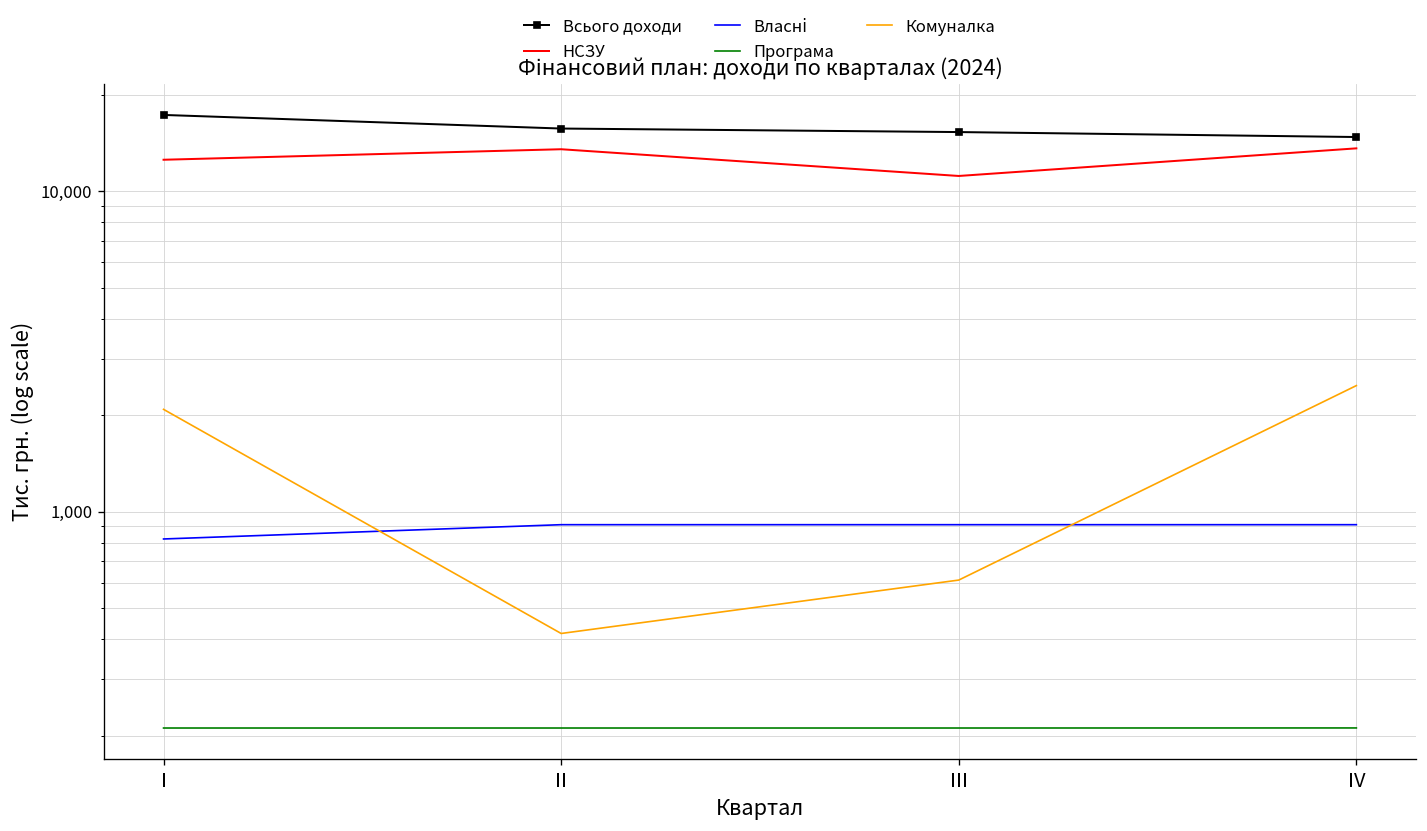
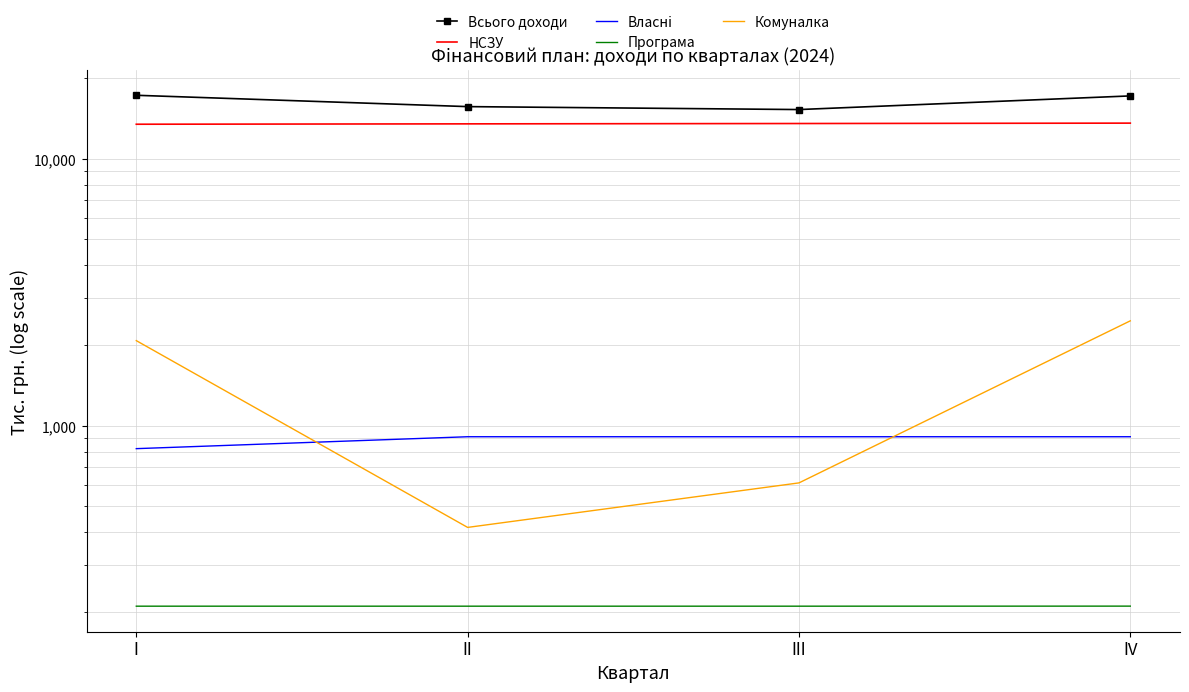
  {
    "Всього доходи": {
      "І": "17,000",
      "ІІ": "16,000",
      "ІІІ": "15,000",
-     "ІV": "15,000"
+     "ІV": "17,000"
    },
    "НСЗУ": {
-     "І": "12,500",
+     "І": "13,500",
      "ІІ": "14,000",
-     "ІІІ": "11,100",
+     "ІІІ": "14,000",
      "ІV": "14,000"
    },
    "Власні": {
      "І": "820",
      "ІІ": "910",
      "ІІІ": "910",
      "ІV": "910"
    },
    "Програма": {
      "І": "210",
      "ІІ": "210",
      "ІІІ": "210",
      "ІV": "210"
    },
    "Комуналка": {
      "І": "2,100",
      "ІІ": "420",
      "ІІІ": "610",
      "ІV": "2,500"
    }
  }
